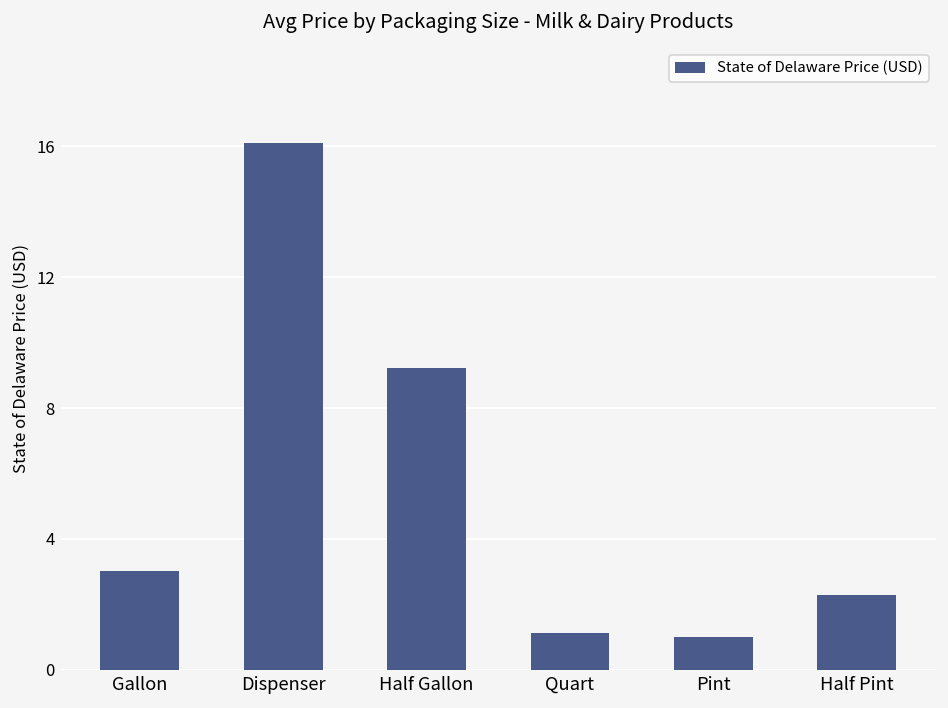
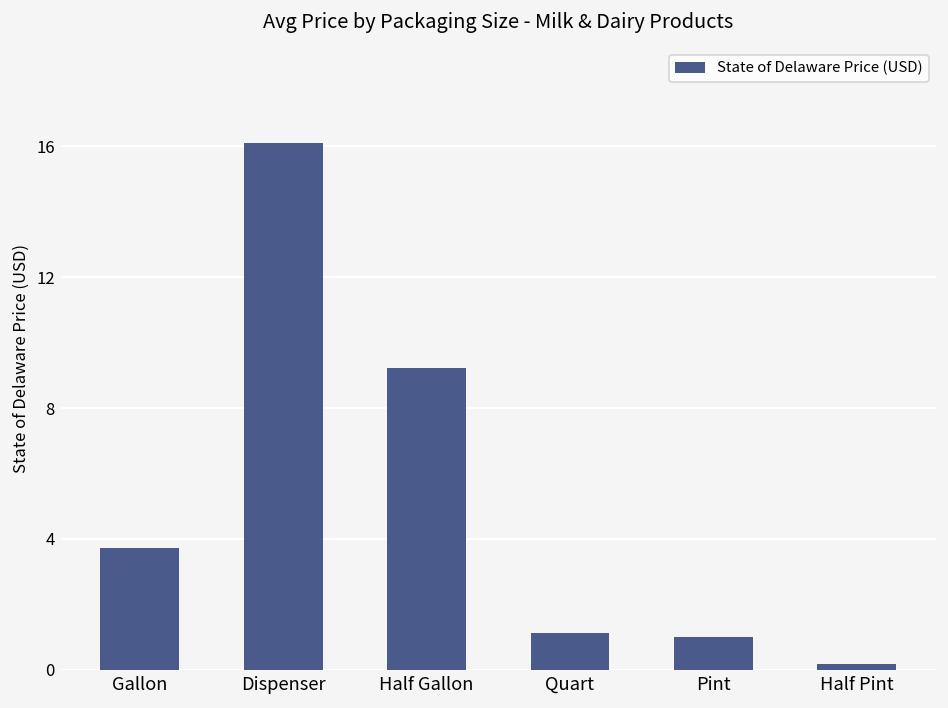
  {
-   "Gallon": 3.0,
+   "Gallon": 3.7,
    "Dispenser": 16.1,
    "Half Gallon": 9.2,
    "Quart": 1.1,
    "Pint": 1.0,
-   "Half Pint": 2.3
+   "Half Pint": 0.2
  }
